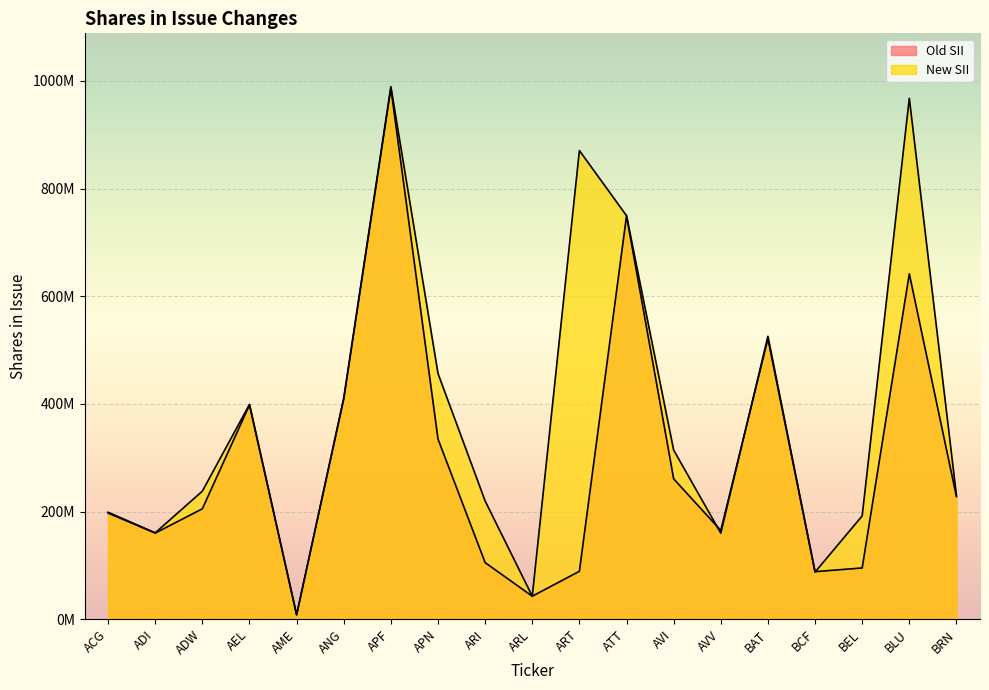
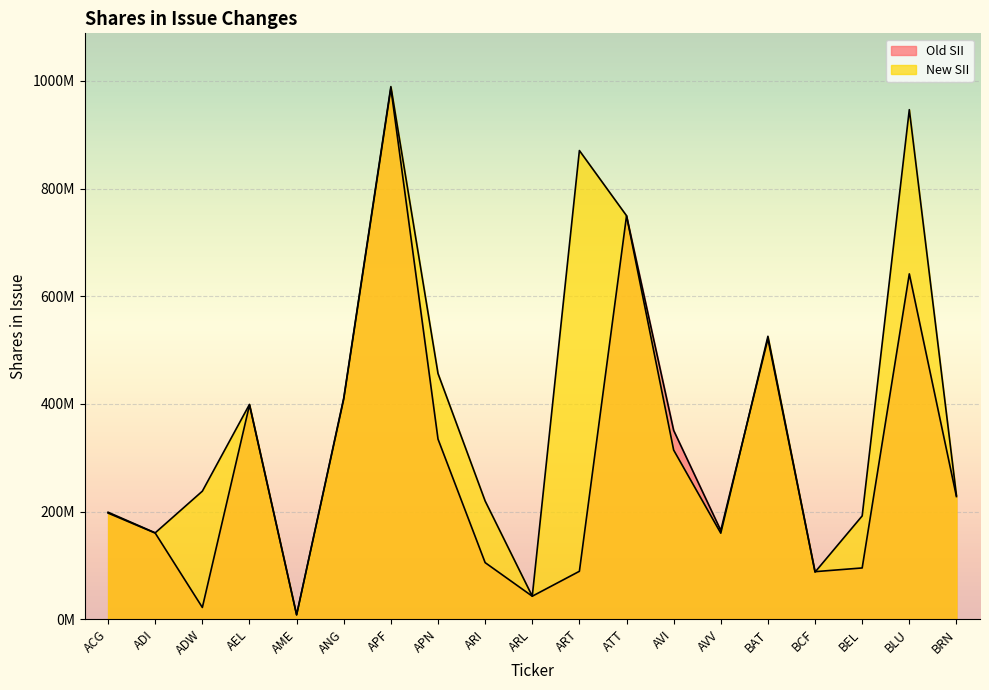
  {
    "Old SII": {
-     "ADW": 210000000,
+     "ADW": 20000000,
      "APN": 330000000,
      "ARI": 110000000,
      "ART": 90000000,
-     "AVI": 260000000,
+     "AVI": 350000000,
      "AVV": 160000000,
      "BEL": 100000000,
      "BLU": 640000000
    },
    "New SII": {
      "ADW": 240000000,
      "APN": 460000000,
      "ARI": 220000000,
      "ART": 870000000,
      "AVI": 310000000,
      "AVV": 160000000,
      "BEL": 190000000,
-     "BLU": 970000000
+     "BLU": 950000000
    }
  }
